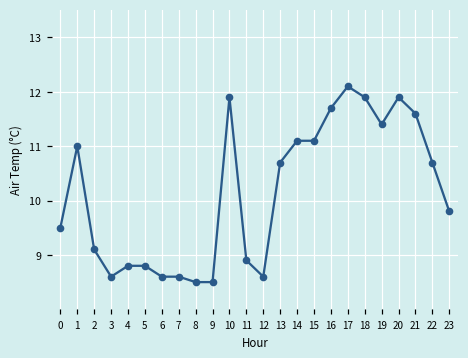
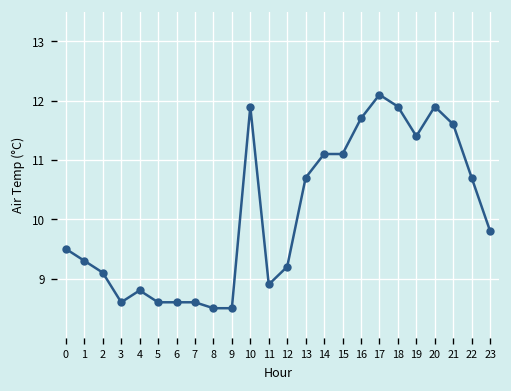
  {
    "0": 9.5,
-   "1": 11.0,
+   "1": 9.3,
    "2": 9.1,
    "3": 8.6,
    "4": 8.8,
-   "5": 8.8,
+   "5": 8.6,
    "6": 8.6,
    "7": 8.6,
    "8": 8.5,
    "9": 8.5,
    "10": 11.9,
    "11": 8.9,
-   "12": 8.6,
+   "12": 9.2,
    "13": 10.7,
    "14": 11.1,
    "15": 11.1,
    "16": 11.7,
    "17": 12.1,
    "18": 11.9,
    "19": 11.4,
    "20": 11.9,
    "21": 11.6,
    "22": 10.7,
    "23": 9.8
  }
